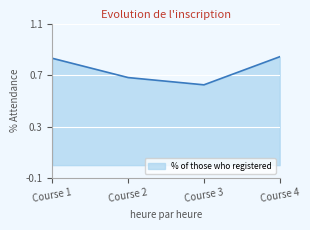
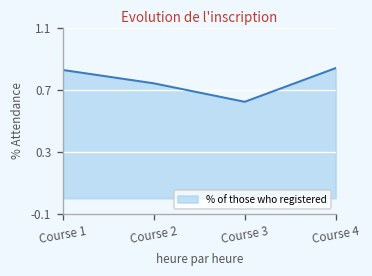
  {
    "Course 1": 0.83,
-   "Course 2": 0.68,
+   "Course 2": 0.74,
    "Course 3": 0.62,
    "Course 4": 0.84
  }
